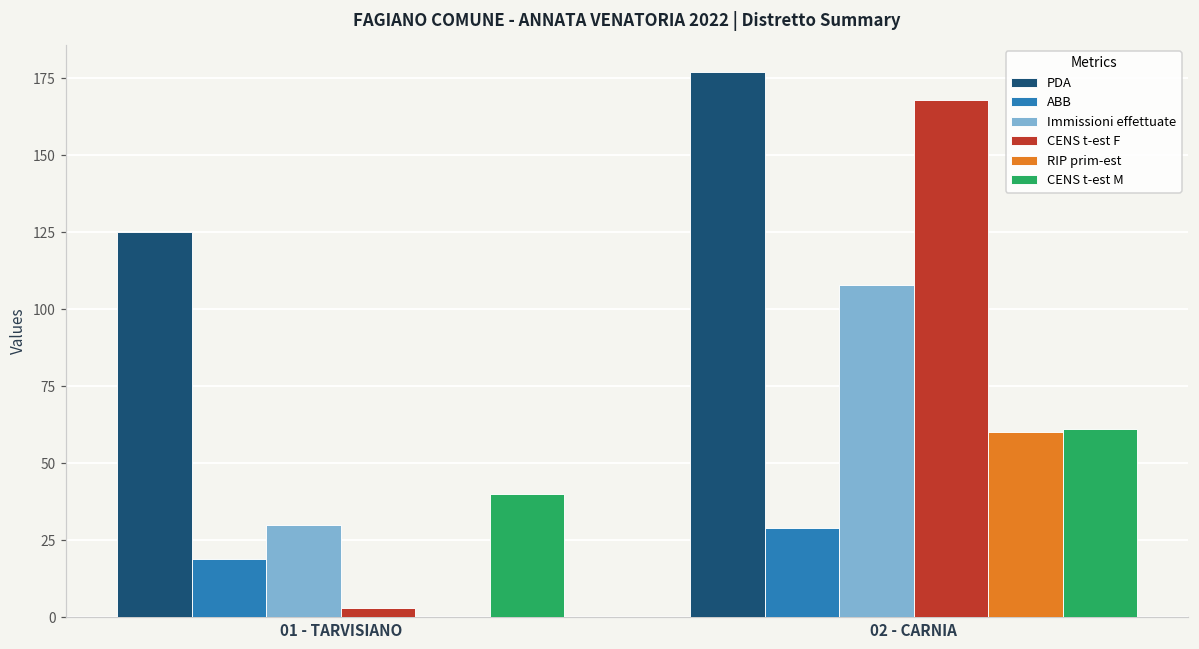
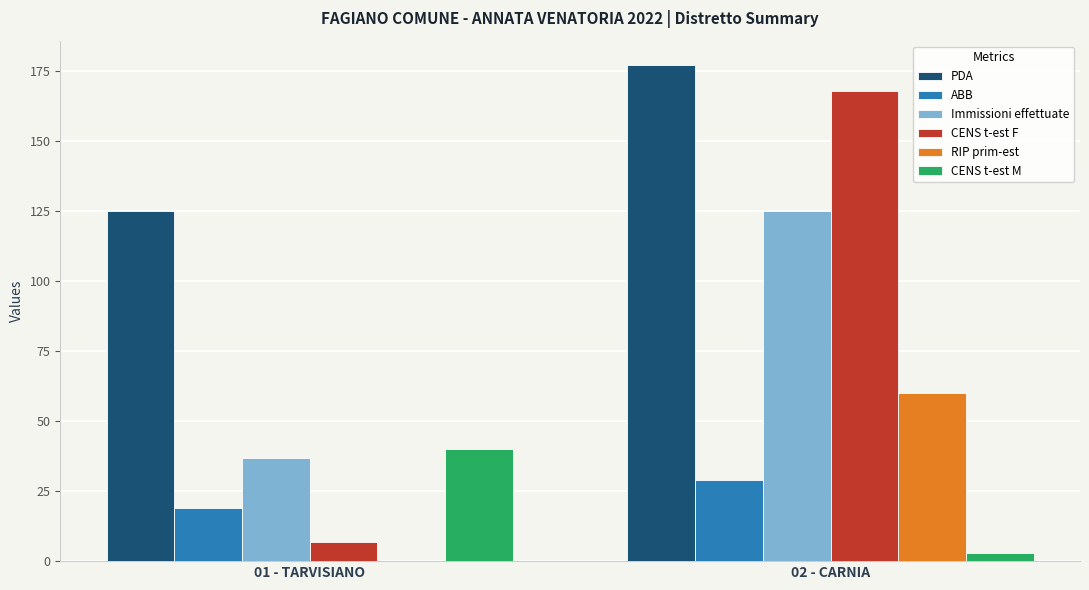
  {
    "PDA": {
      "01 - TARVISIANO": 125,
      "02 - CARNIA": 177
    },
    "ABB": {
      "01 - TARVISIANO": 19,
      "02 - CARNIA": 29
    },
    "Immissioni effettuate": {
-     "01 - TARVISIANO": 30,
-     "02 - CARNIA": 108
+     "01 - TARVISIANO": 37,
+     "02 - CARNIA": 125
    },
    "CENS t-est F": {
-     "01 - TARVISIANO": 3,
+     "01 - TARVISIANO": 7,
      "02 - CARNIA": 168
    },
    "RIP prim-est": {
      "01 - TARVISIANO": 0,
      "02 - CARNIA": 60
    },
    "CENS t-est M": {
      "01 - TARVISIANO": 40,
-     "02 - CARNIA": 61
+     "02 - CARNIA": 3
    }
  }
